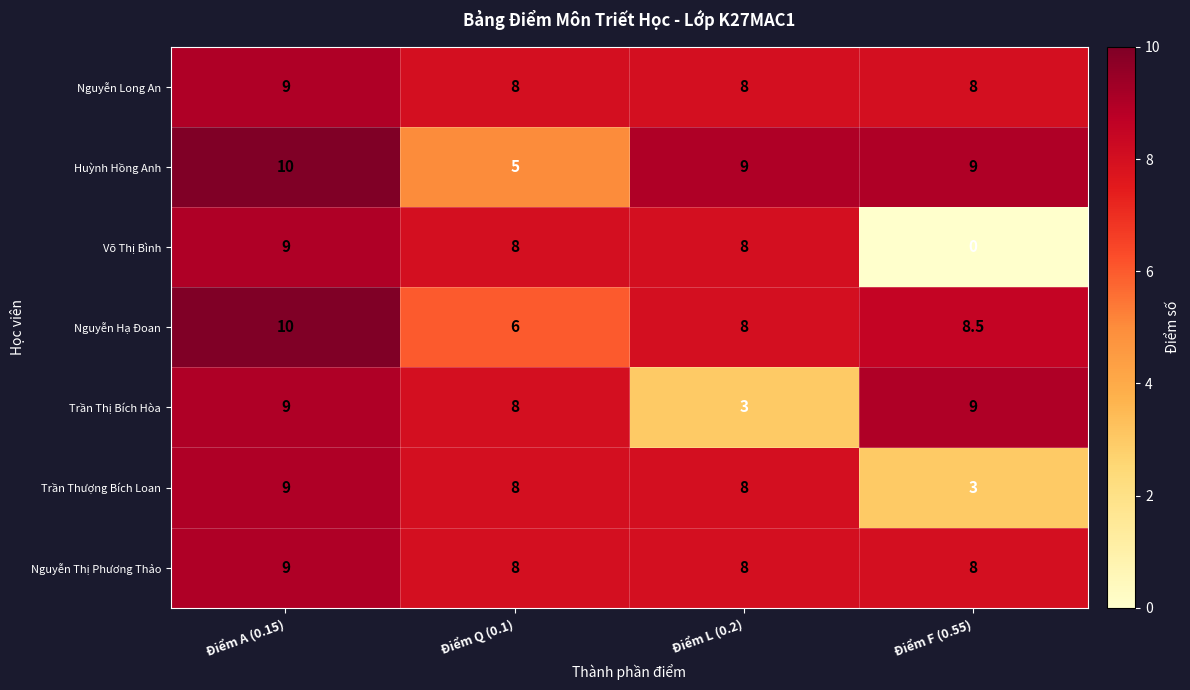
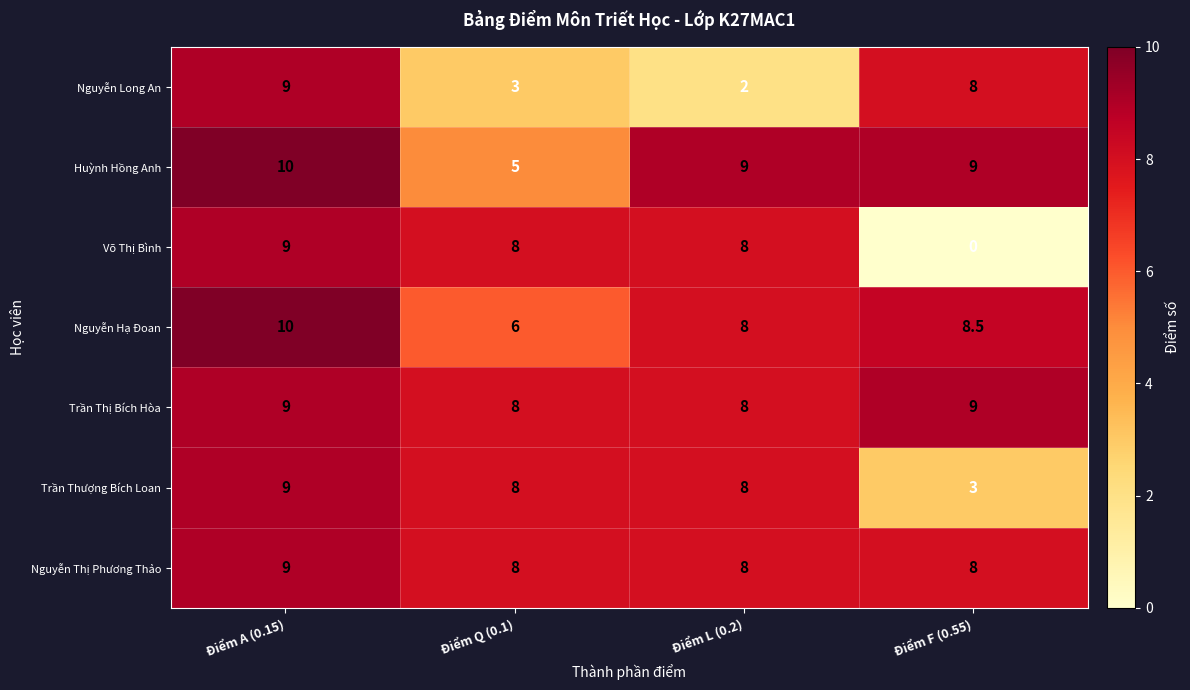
  {
    "Nguyễn Long An": {
      "Điểm A (0.15)": 9,
-     "Điểm Q (0.1)": 8,
-     "Điểm L (0.2)": 8,
+     "Điểm Q (0.1)": 3,
+     "Điểm L (0.2)": 2,
      "Điểm F (0.55)": 8
    },
    "Huỳnh Hồng Anh": {
      "Điểm A (0.15)": 10,
      "Điểm Q (0.1)": 5,
      "Điểm L (0.2)": 9,
      "Điểm F (0.55)": 9
    },
    "Võ Thị Bình": {
      "Điểm A (0.15)": 9,
      "Điểm Q (0.1)": 8,
      "Điểm L (0.2)": 8,
      "Điểm F (0.55)": 0
    },
    "Nguyễn Hạ Đoan": {
      "Điểm A (0.15)": 10,
      "Điểm Q (0.1)": 6,
      "Điểm L (0.2)": 8,
      "Điểm F (0.55)": 8.5
    },
    "Trần Thị Bích Hòa": {
      "Điểm A (0.15)": 9,
      "Điểm Q (0.1)": 8,
-     "Điểm L (0.2)": 3,
+     "Điểm L (0.2)": 8,
      "Điểm F (0.55)": 9
    },
    "Trần Thượng Bích Loan": {
      "Điểm A (0.15)": 9,
      "Điểm Q (0.1)": 8,
      "Điểm L (0.2)": 8,
      "Điểm F (0.55)": 3
    },
    "Nguyễn Thị Phương Thảo": {
      "Điểm A (0.15)": 9,
      "Điểm Q (0.1)": 8,
      "Điểm L (0.2)": 8,
      "Điểm F (0.55)": 8
    }
  }
